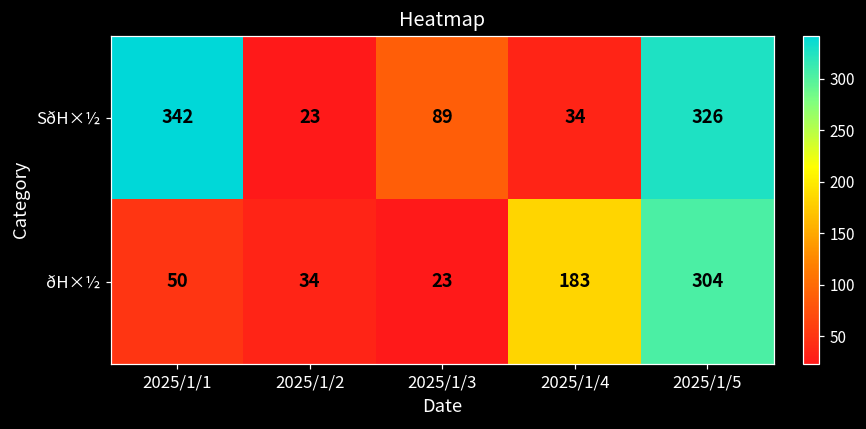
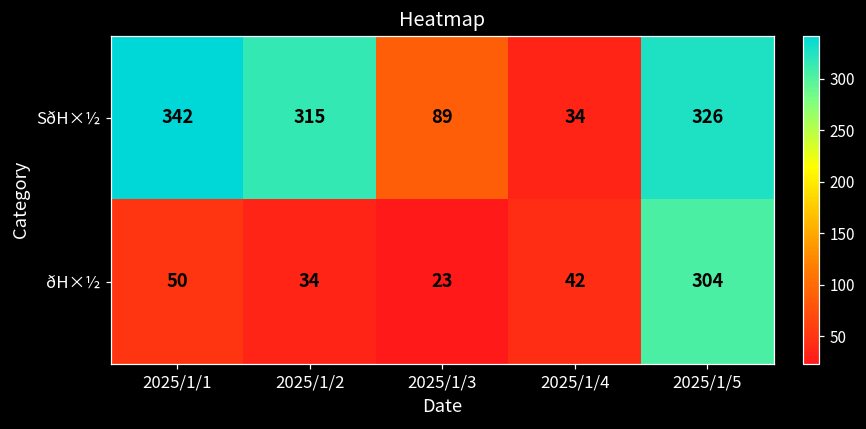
  {
    "SðH×½": {
      "2025/1/1": 342,
-     "2025/1/2": 23,
+     "2025/1/2": 315,
      "2025/1/3": 89,
      "2025/1/4": 34,
      "2025/1/5": 326
    },
    "ðH×½": {
      "2025/1/1": 50,
      "2025/1/2": 34,
      "2025/1/3": 23,
-     "2025/1/4": 183,
+     "2025/1/4": 42,
      "2025/1/5": 304
    }
  }
